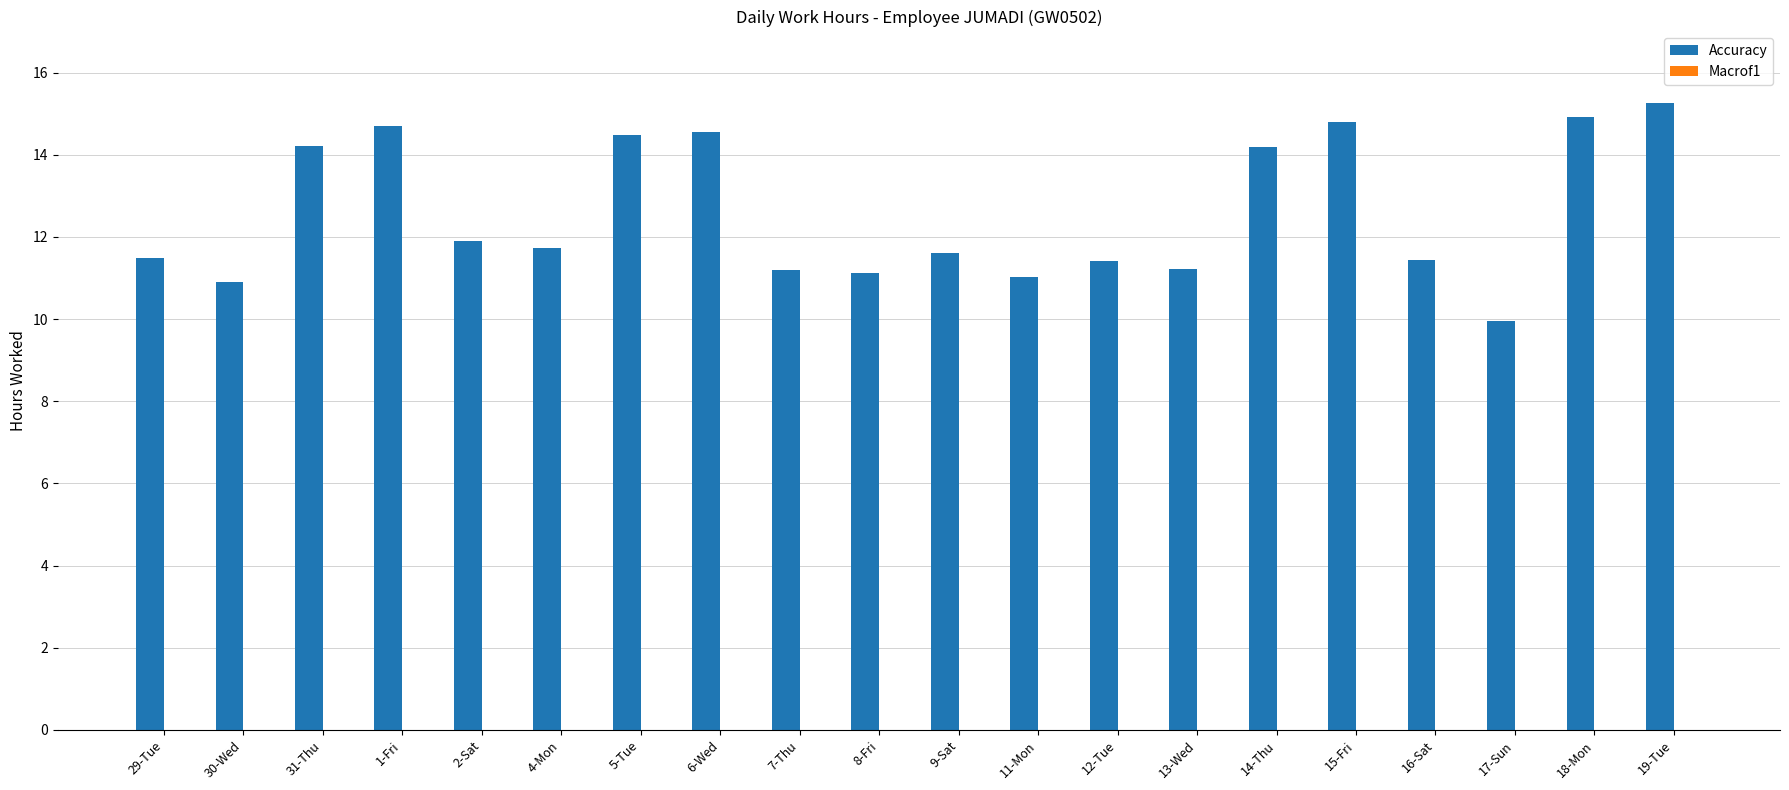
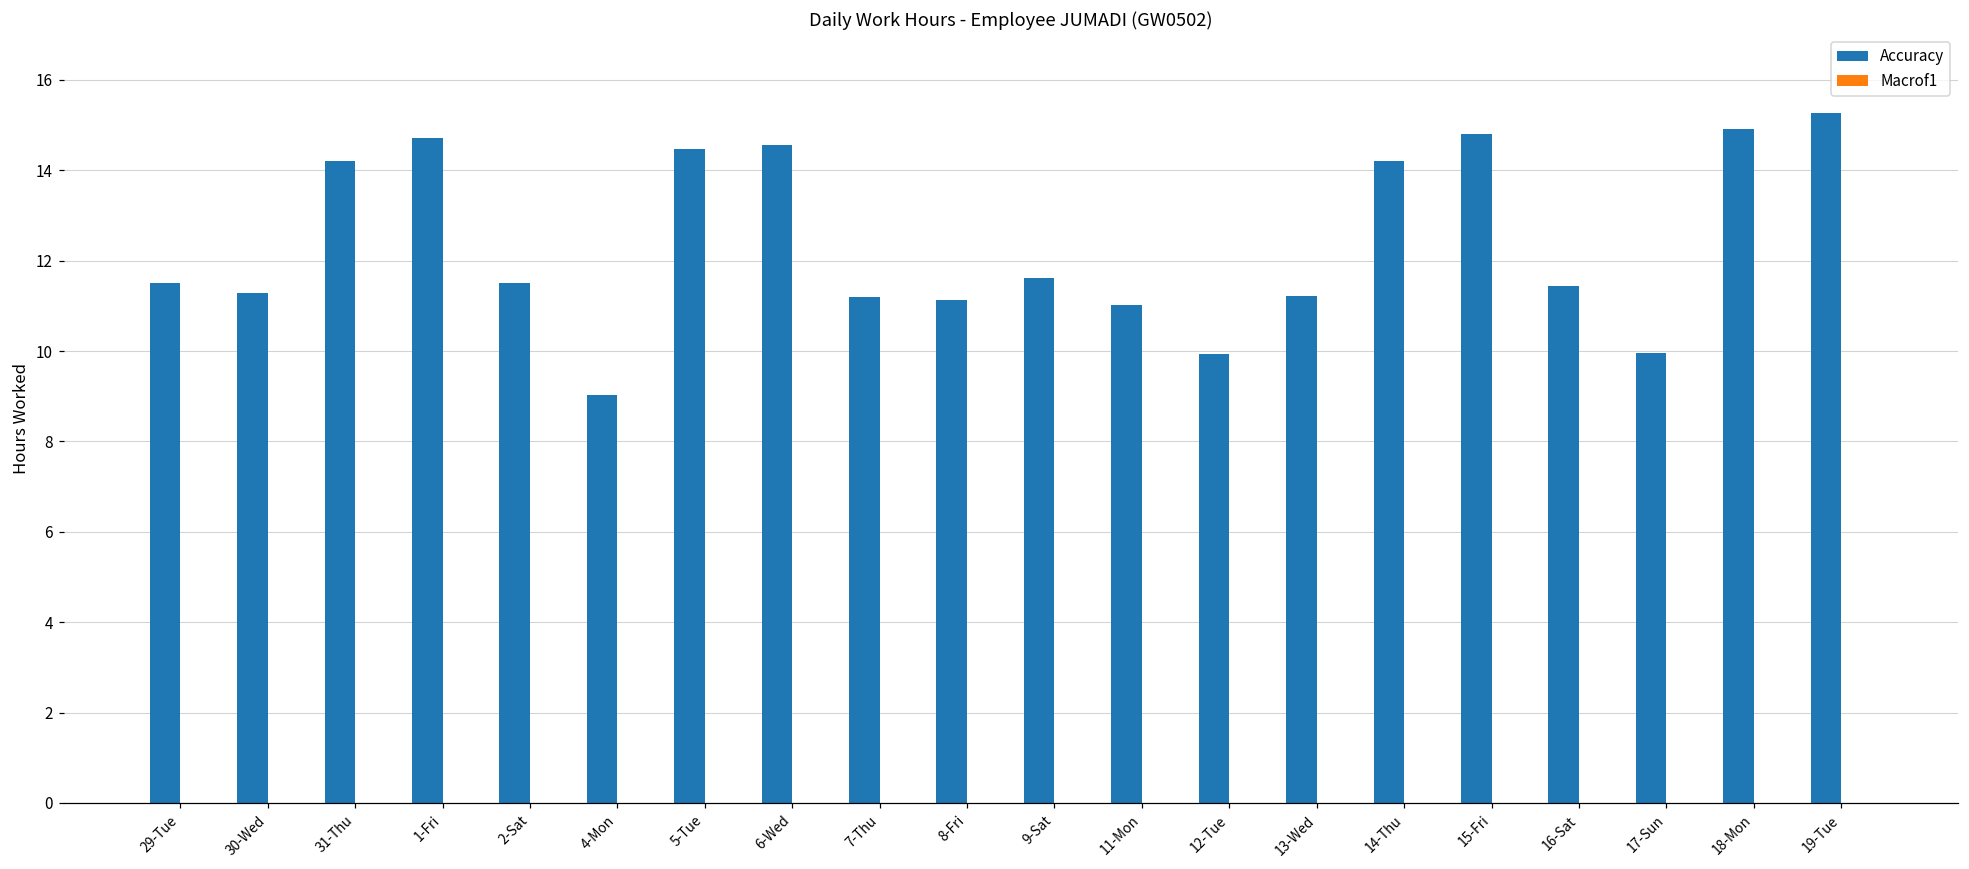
  {
    "Accuracy": {
      "29-Tue": 11.5,
-     "30-Wed": 10.9,
+     "30-Wed": 11.3,
      "31-Thu": 14.2,
      "1-Fri": 14.7,
-     "2-Sat": 11.9,
-     "4-Mon": 11.7,
+     "2-Sat": 11.5,
+     "4-Mon": 9.0,
      "5-Tue": 14.5,
      "6-Wed": 14.6,
      "7-Thu": 11.2,
      "8-Fri": 11.1,
      "9-Sat": 11.6,
      "11-Mon": 11.0,
-     "12-Tue": 11.4,
+     "12-Tue": 9.9,
      "13-Wed": 11.2,
      "14-Thu": 14.2,
      "15-Fri": 14.8,
      "16-Sat": 11.4,
      "17-Sun": 10.0,
      "18-Mon": 14.9,
      "19-Tue": 15.3
    },
    "Macrof1": {
      "29-Tue": 0.0,
      "30-Wed": 0.0,
      "31-Thu": 0.0,
      "1-Fri": 0.0,
      "2-Sat": 0.0,
      "4-Mon": 0.0,
      "5-Tue": 0.0,
      "6-Wed": 0.0,
      "7-Thu": 0.0,
      "8-Fri": 0.0,
      "9-Sat": 0.0,
      "11-Mon": 0.0,
      "12-Tue": 0.0,
      "13-Wed": 0.0,
      "14-Thu": 0.0,
      "15-Fri": 0.0,
      "16-Sat": 0.0,
      "17-Sun": 0.0,
      "18-Mon": 0.0,
      "19-Tue": 0.0
    }
  }
